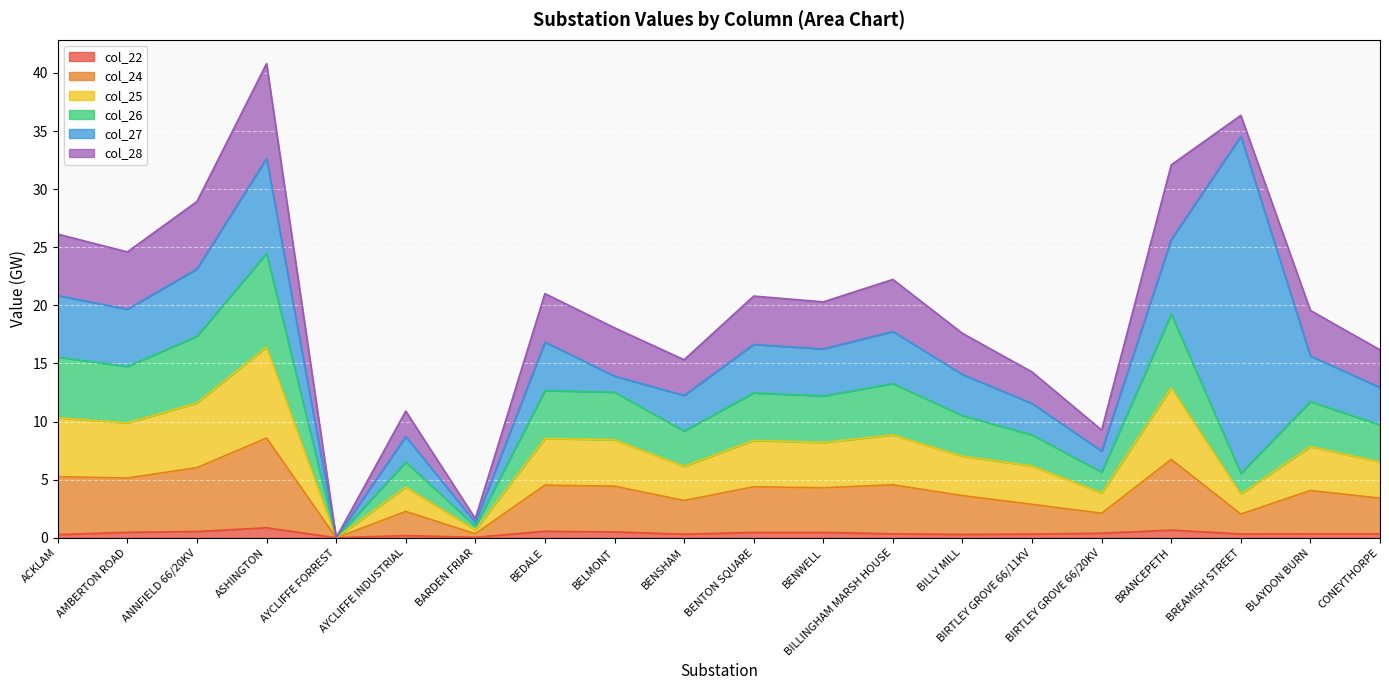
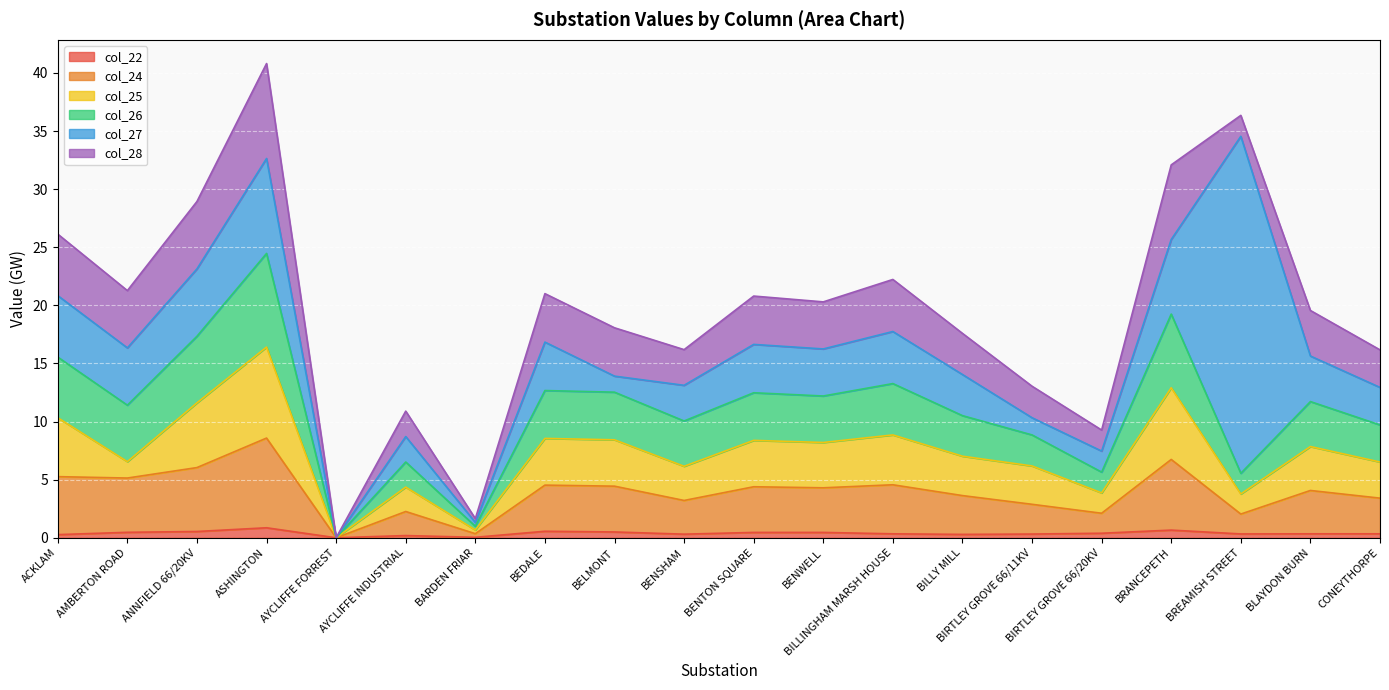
  {
    "col_25": {
      "ACKLAM": 5.1,
-     "AMBERTON ROAD": 4.7,
+     "AMBERTON ROAD": 1.4,
      "ANNFIELD 66/20KV": 5.6,
      "ASHINGTON": 7.8,
      "AYCLIFFE INDUSTRIAL": 2.1,
      "BARDEN FRIAR": 0.3,
      "BEDALE": 4.0,
      "BELMONT": 4.0,
      "BENSHAM": 2.9,
      "BENTON SQUARE": 4.0,
      "BENWELL": 3.9,
      "BILLINGHAM MARSH HOUSE": 4.3,
      "BILLY MILL": 3.4,
      "BIRTLEY GROVE 66/11KV": 3.3,
      "BIRTLEY GROVE 66/20KV": 1.8,
      "BRANCEPETH": 6.2,
      "BREAMISH STREET": 1.7,
      "BLAYDON BURN": 3.8,
      "CONEYTHORPE": 3.1
    },
    "col_26": {
      "ACKLAM": 5.2,
      "AMBERTON ROAD": 4.9,
      "ANNFIELD 66/20KV": 5.7,
      "ASHINGTON": 8.1,
      "AYCLIFFE INDUSTRIAL": 2.2,
      "BARDEN FRIAR": 0.3,
      "BEDALE": 4.1,
      "BELMONT": 4.1,
-     "BENSHAM": 3.0,
+     "BENSHAM": 3.9,
      "BENTON SQUARE": 4.1,
      "BENWELL": 4.0,
      "BILLINGHAM MARSH HOUSE": 4.4,
      "BILLY MILL": 3.5,
      "BIRTLEY GROVE 66/11KV": 2.7,
      "BIRTLEY GROVE 66/20KV": 1.8,
      "BRANCEPETH": 6.3,
      "BREAMISH STREET": 1.8,
      "BLAYDON BURN": 3.9,
      "CONEYTHORPE": 3.2
    },
    "col_27": {
      "ACKLAM": 5.3,
      "AMBERTON ROAD": 4.9,
      "ANNFIELD 66/20KV": 5.8,
      "ASHINGTON": 8.2,
      "AYCLIFFE INDUSTRIAL": 2.2,
      "BARDEN FRIAR": 0.3,
      "BEDALE": 4.2,
      "BELMONT": 1.4,
      "BENSHAM": 3.1,
      "BENTON SQUARE": 4.2,
      "BENWELL": 4.1,
      "BILLINGHAM MARSH HOUSE": 4.5,
      "BILLY MILL": 3.5,
-     "BIRTLEY GROVE 66/11KV": 2.7,
+     "BIRTLEY GROVE 66/11KV": 1.5,
      "BIRTLEY GROVE 66/20KV": 1.8,
      "BRANCEPETH": 6.4,
      "BREAMISH STREET": 29.0,
      "BLAYDON BURN": 3.9,
      "CONEYTHORPE": 3.2
    },
    "col_28": {
      "ACKLAM": 5.3,
      "AMBERTON ROAD": 4.9,
      "ANNFIELD 66/20KV": 5.8,
      "ASHINGTON": 8.2,
      "AYCLIFFE INDUSTRIAL": 2.2,
      "BARDEN FRIAR": 0.3,
      "BEDALE": 4.2,
      "BELMONT": 4.2,
      "BENSHAM": 3.1,
      "BENTON SQUARE": 4.2,
      "BENWELL": 4.1,
      "BILLINGHAM MARSH HOUSE": 4.5,
      "BILLY MILL": 3.5,
      "BIRTLEY GROVE 66/11KV": 2.7,
      "BIRTLEY GROVE 66/20KV": 1.8,
      "BRANCEPETH": 6.4,
      "BREAMISH STREET": 1.8,
      "BLAYDON BURN": 3.9,
      "CONEYTHORPE": 3.2
    }
  }
